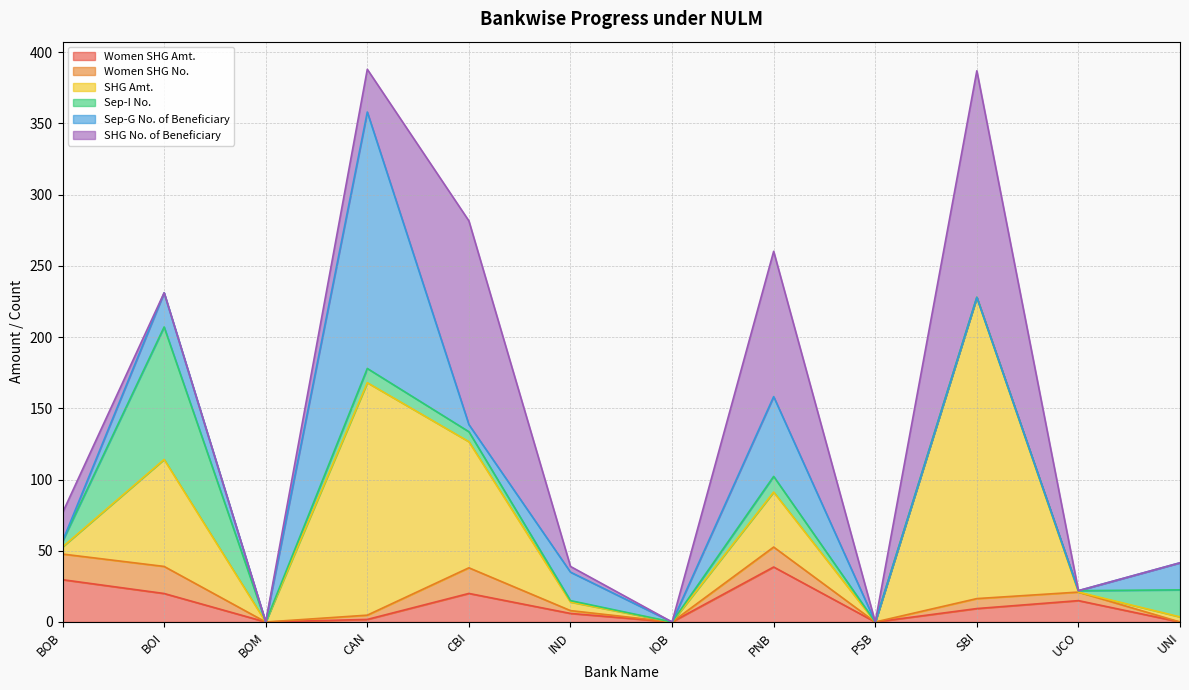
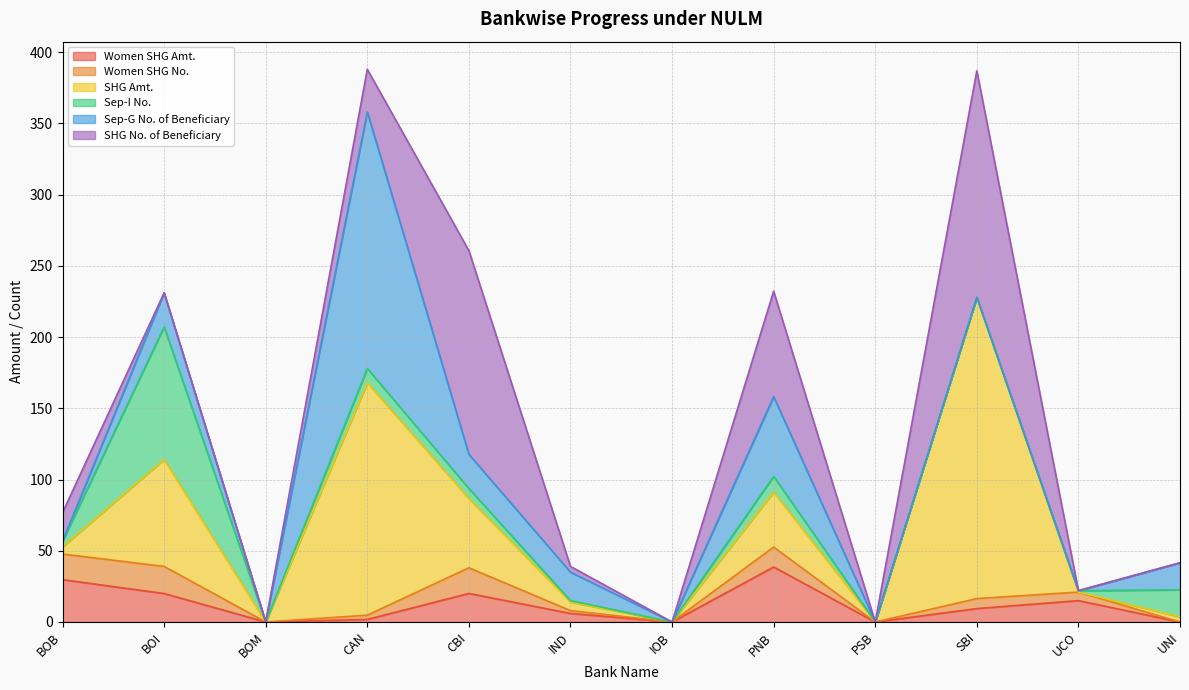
  {
    "SHG Amt.": {
      "BOB": 5,
      "BOI": 75,
      "CAN": 163,
-     "CBI": 89,
+     "CBI": 49,
      "PNB": 39,
      "UNI": 4
    },
    "Sep-I No.": {
      "BOI": 93,
      "CAN": 10,
      "CBI": 7,
      "PNB": 11,
      "UNI": 19
    },
    "Sep-G No. of Beneficiary": {
      "CAN": 180,
-     "CBI": 5,
+     "CBI": 24,
      "IND": 20,
      "PNB": 56
    },
    "SHG No. of Beneficiary": {
      "BOB": 20,
      "CAN": 30,
      "CBI": 143,
      "IND": 4,
-     "PNB": 102,
+     "PNB": 74,
      "SBI": 159
    }
  }
